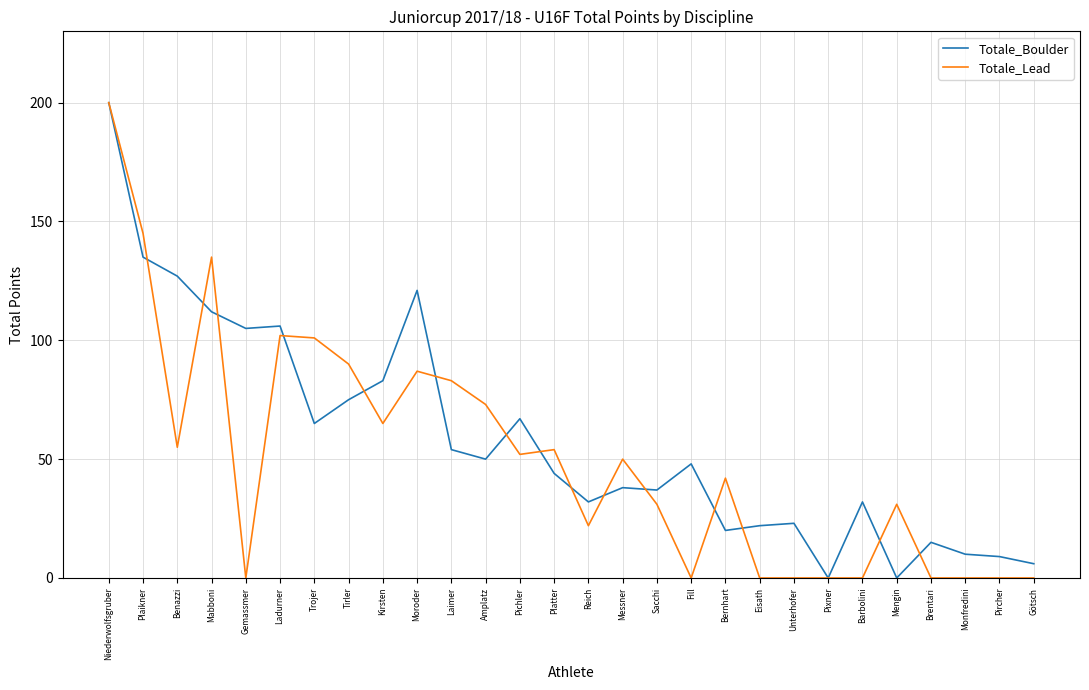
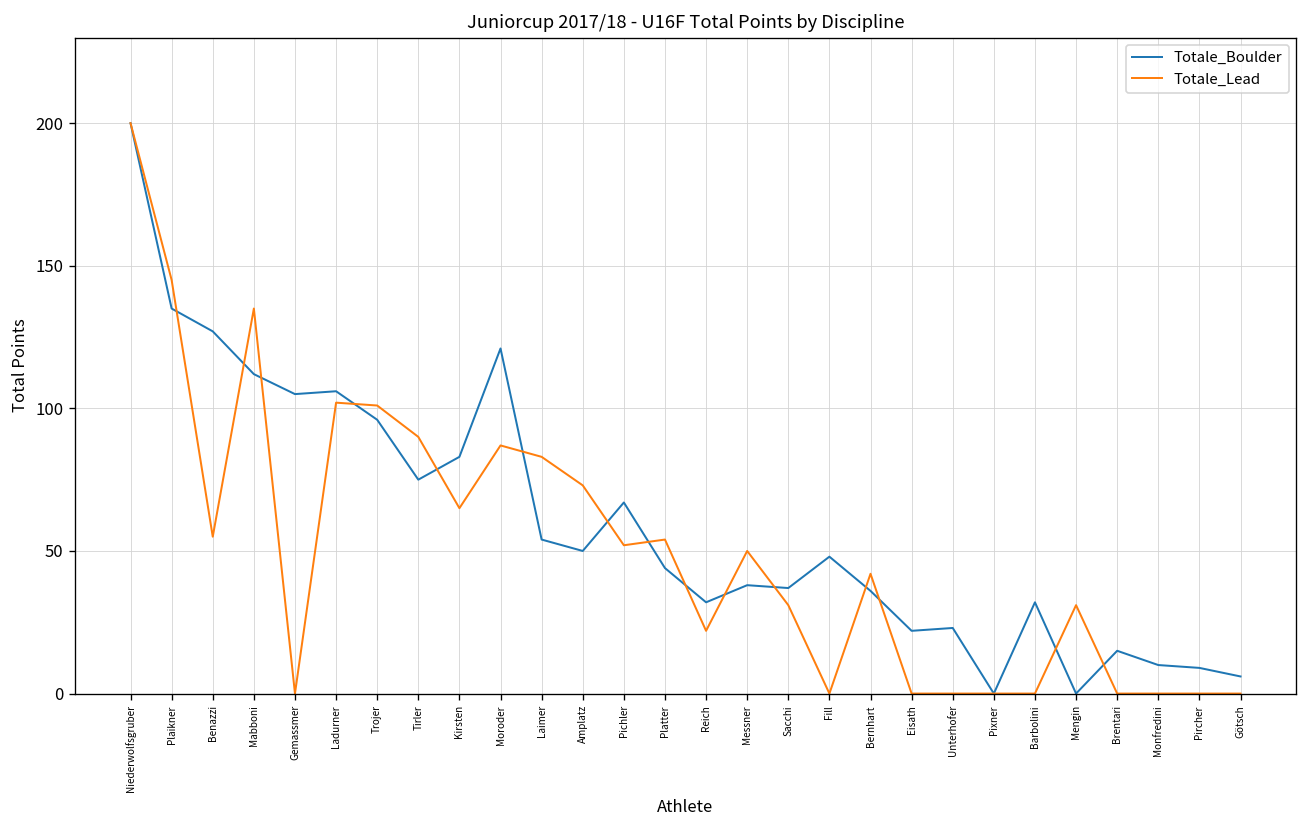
  {
    "Totale_Boulder": {
      "Plaikner": 135,
      "Benazzi": 127,
      "Mabboni": 112,
      "Gemassmer": 105,
      "Ladurner": 106,
-     "Trojer": 65,
+     "Trojer": 96,
      "Tirler": 75,
      "Kirsten": 83,
      "Moroder": 121,
      "Laimer": 54,
      "Amplatz": 50,
      "Pichler": 67,
      "Platter": 44,
      "Reich": 32,
      "Messner": 38,
      "Sacchi": 37,
      "Fill": 48,
-     "Bernhart": 20,
+     "Bernhart": 36,
      "Eisath": 22,
      "Unterhofer": 23,
      "Barbolini": 32,
      "Mengin": 0,
      "Brentari": 15,
      "Monfredini": 10,
      "Pircher": 9,
      "Götsch": 6
    },
    "Totale_Lead": {
      "Plaikner": 145,
      "Benazzi": 55,
      "Mabboni": 135,
      "Gemassmer": 0,
      "Ladurner": 102,
      "Trojer": 101,
      "Tirler": 90,
      "Kirsten": 65,
      "Moroder": 87,
      "Laimer": 83,
      "Amplatz": 73,
      "Pichler": 52,
      "Platter": 54,
      "Reich": 22,
      "Messner": 50,
      "Sacchi": 31,
      "Fill": 0,
      "Bernhart": 42,
      "Eisath": 0,
      "Unterhofer": 0,
      "Barbolini": 0,
      "Mengin": 31,
      "Brentari": 0,
      "Monfredini": 0,
      "Pircher": 0,
      "Götsch": 0
    }
  }
